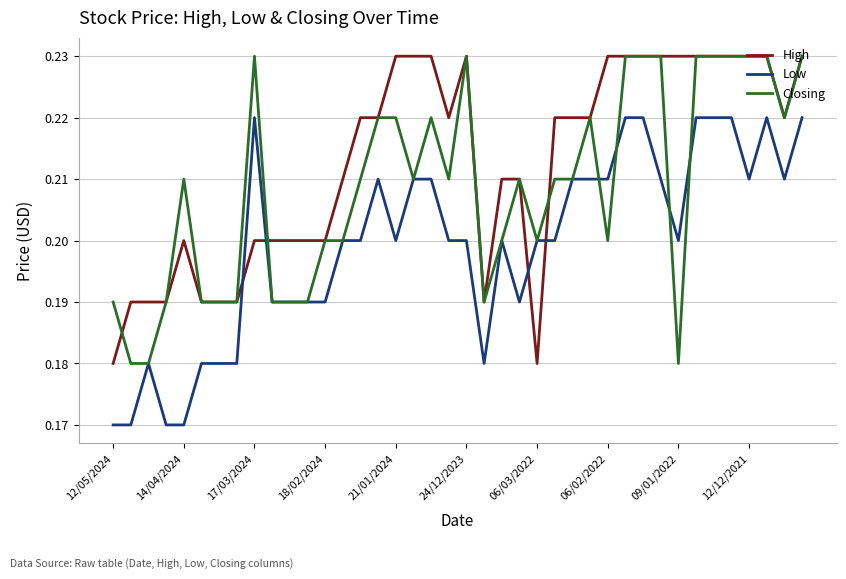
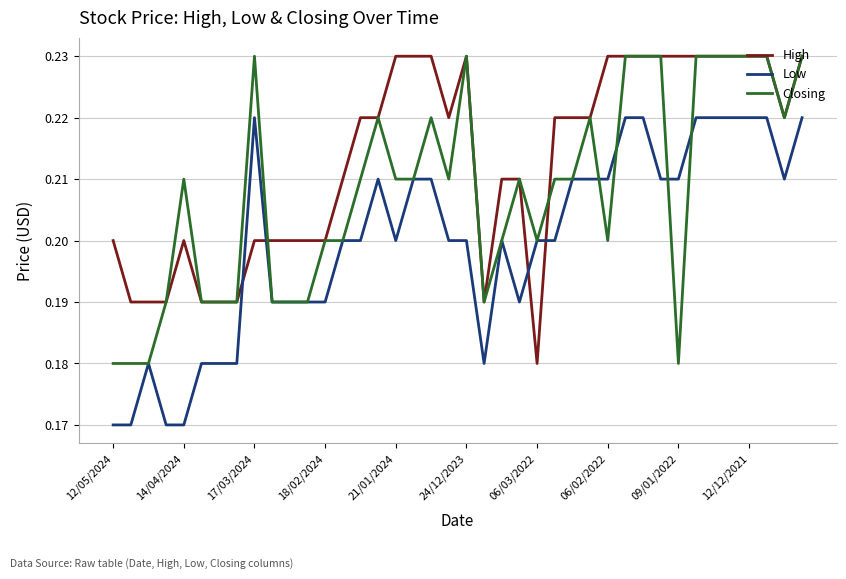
  {
    "High": {
-     "12/05/2024": 0.18,
+     "12/05/2024": 0.20,
      "14/04/2024": 0.20,
      "17/03/2024": 0.20,
      "21/01/2024": 0.23,
      "06/03/2022": 0.18,
      "06/02/2022": 0.23,
      "09/01/2022": 0.23
    },
    "Low": {
      "12/05/2024": 0.17,
      "14/04/2024": 0.17,
      "17/03/2024": 0.22,
      "18/02/2024": 0.19,
      "21/01/2024": 0.20,
      "24/12/2023": 0.20,
      "06/02/2022": 0.21,
-     "09/01/2022": 0.20,
-     "12/12/2021": 0.21
+     "09/01/2022": 0.21,
+     "12/12/2021": 0.22
    },
    "Closing": {
-     "12/05/2024": 0.19,
+     "12/05/2024": 0.18,
      "14/04/2024": 0.21,
      "17/03/2024": 0.23,
-     "21/01/2024": 0.22,
+     "21/01/2024": 0.21,
      "06/02/2022": 0.20,
      "09/01/2022": 0.18
    }
  }
